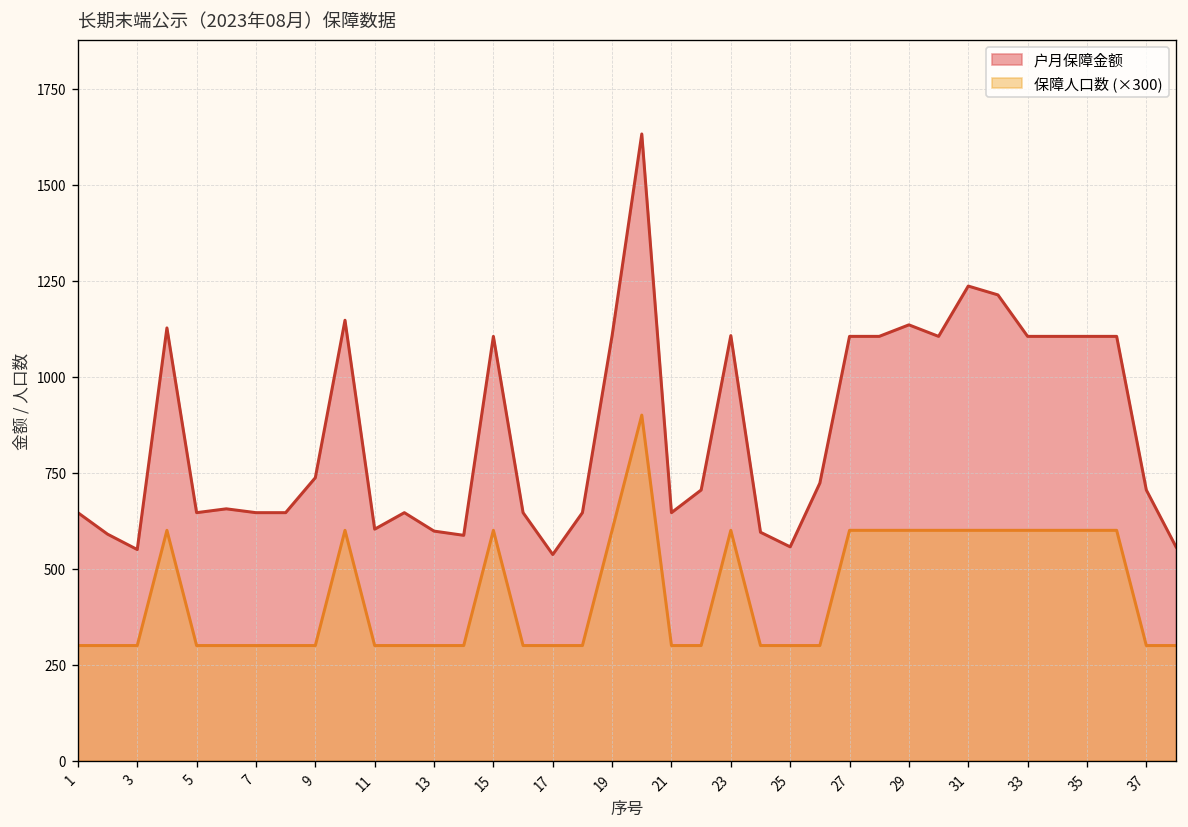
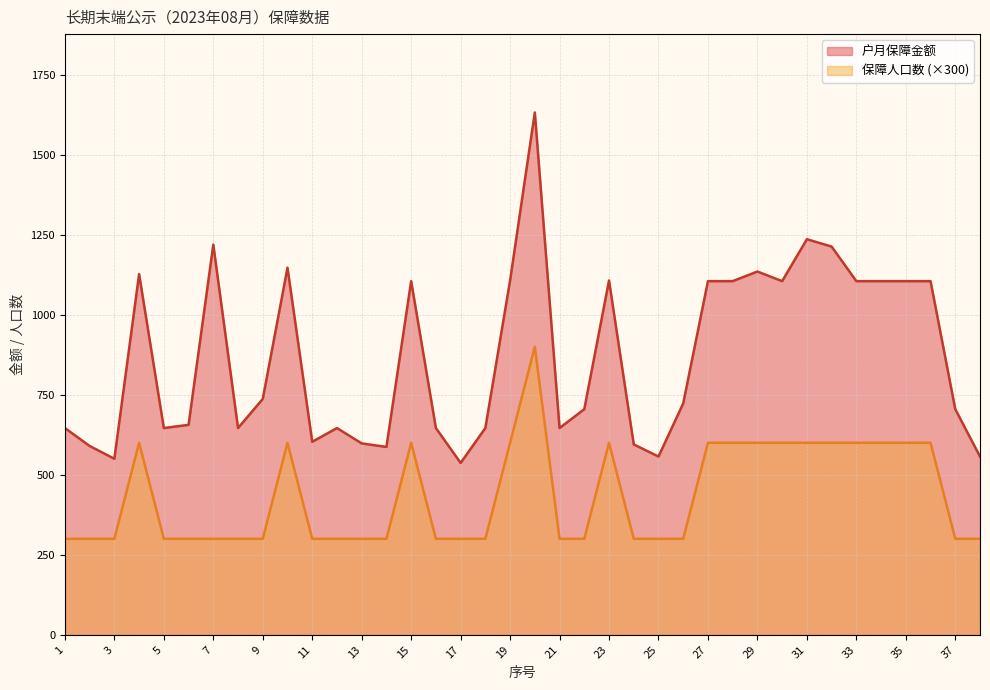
  {
    "户月保障金额": {
      "1": 650,
      "3": 550,
      "5": 650,
-     "7": 650,
+     "7": 1220,
      "9": 740,
      "11": 600,
      "13": 600,
      "15": 1110,
      "17": 540,
      "19": 1110,
      "21": 650,
      "23": 1110,
      "25": 560,
      "27": 1110,
      "29": 1140,
      "31": 1240,
      "33": 1110,
      "35": 1110,
      "37": 710
    },
    "保障人口数 (×300)": {
      "1": 300,
      "3": 300,
      "5": 300,
      "7": 300,
      "9": 300,
      "11": 300,
      "13": 300,
      "15": 600,
      "17": 300,
      "19": 600,
      "21": 300,
      "23": 600,
      "25": 300,
      "27": 600,
      "29": 600,
      "31": 600,
      "33": 600,
      "35": 600,
      "37": 300
    }
  }
